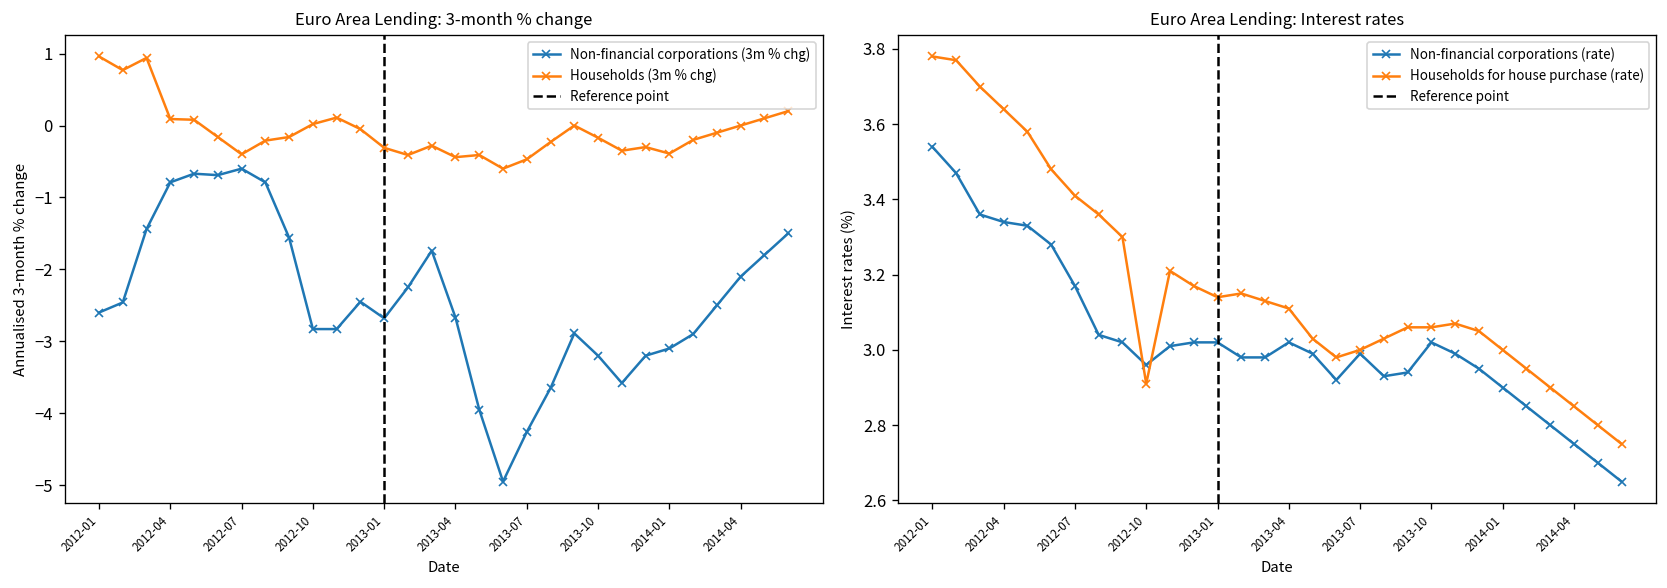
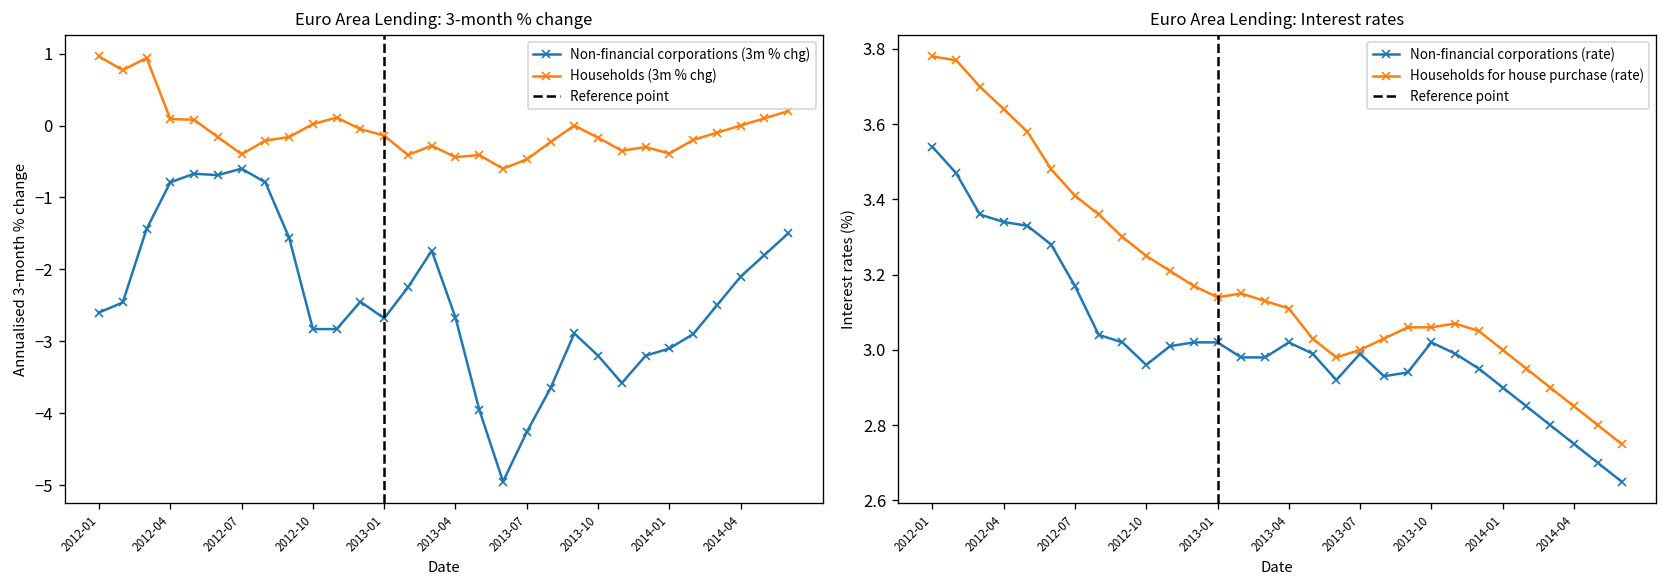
  {
    "Euro Area Lending: 3-month % change": {
      "Non-financial corporations (3m % chg)": {
        "2012-01": -2.6,
        "2012-04": -0.8,
        "2012-07": -0.6,
        "2012-10": -2.8,
        "2013-01": -2.7,
        "2013-04": -2.7,
        "2013-07": -4.3,
        "2013-10": -3.2,
        "2014-01": -3.1,
        "2014-04": -2.1
      },
      "Households (3m % chg)": {
        "2012-01": 1.0,
        "2012-04": 0.1,
        "2012-07": -0.4,
        "2012-10": 0.0,
-       "2013-01": -0.3,
+       "2013-01": -0.1,
        "2013-04": -0.4,
        "2013-07": -0.5,
        "2013-10": -0.2,
        "2014-01": -0.4,
        "2014-04": 0.0
      }
    },
    "Euro Area Lending: Interest rates": {
      "Non-financial corporations (rate)": {
        "2012-01": 3.54,
        "2012-04": 3.34,
        "2012-07": 3.17,
        "2012-10": 2.96,
        "2013-01": 3.02,
        "2013-04": 3.02,
        "2013-07": 2.99,
        "2013-10": 3.02,
        "2014-01": 2.90,
        "2014-04": 2.75
      },
      "Households for house purchase (rate)": {
        "2012-01": 3.78,
        "2012-04": 3.64,
        "2012-07": 3.41,
-       "2012-10": 2.91,
+       "2012-10": 3.25,
        "2013-01": 3.14,
        "2013-04": 3.11,
        "2013-07": 3.00,
        "2013-10": 3.06,
        "2014-01": 3.00,
        "2014-04": 2.85
      }
    }
  }
